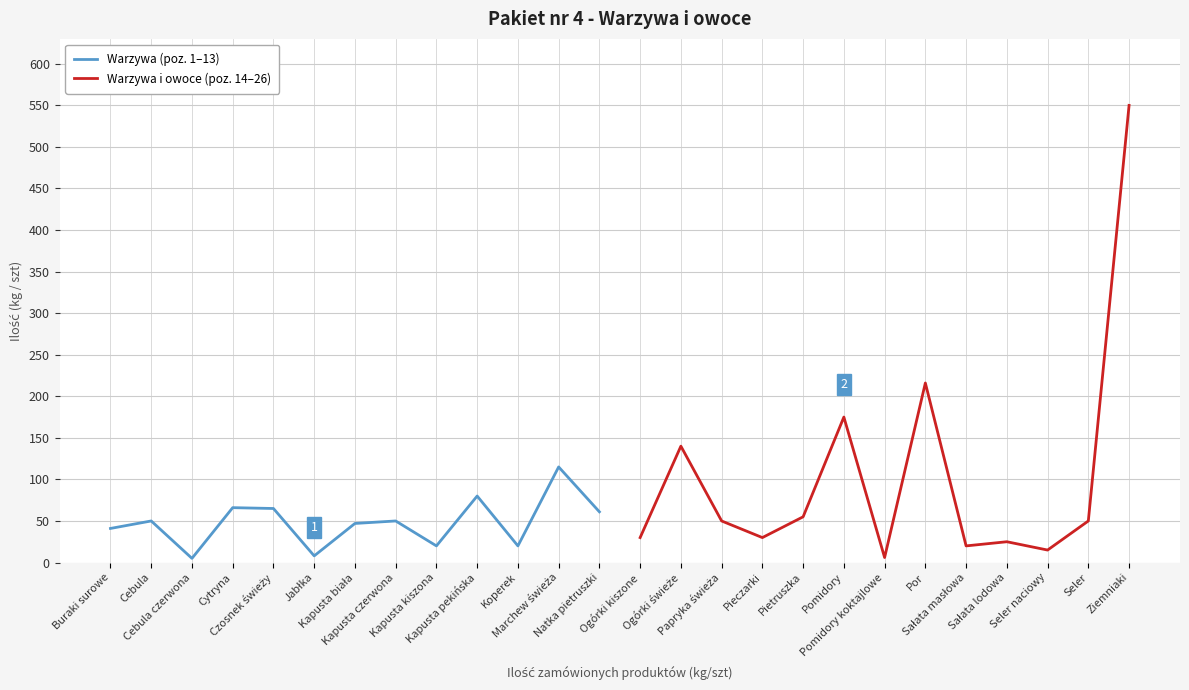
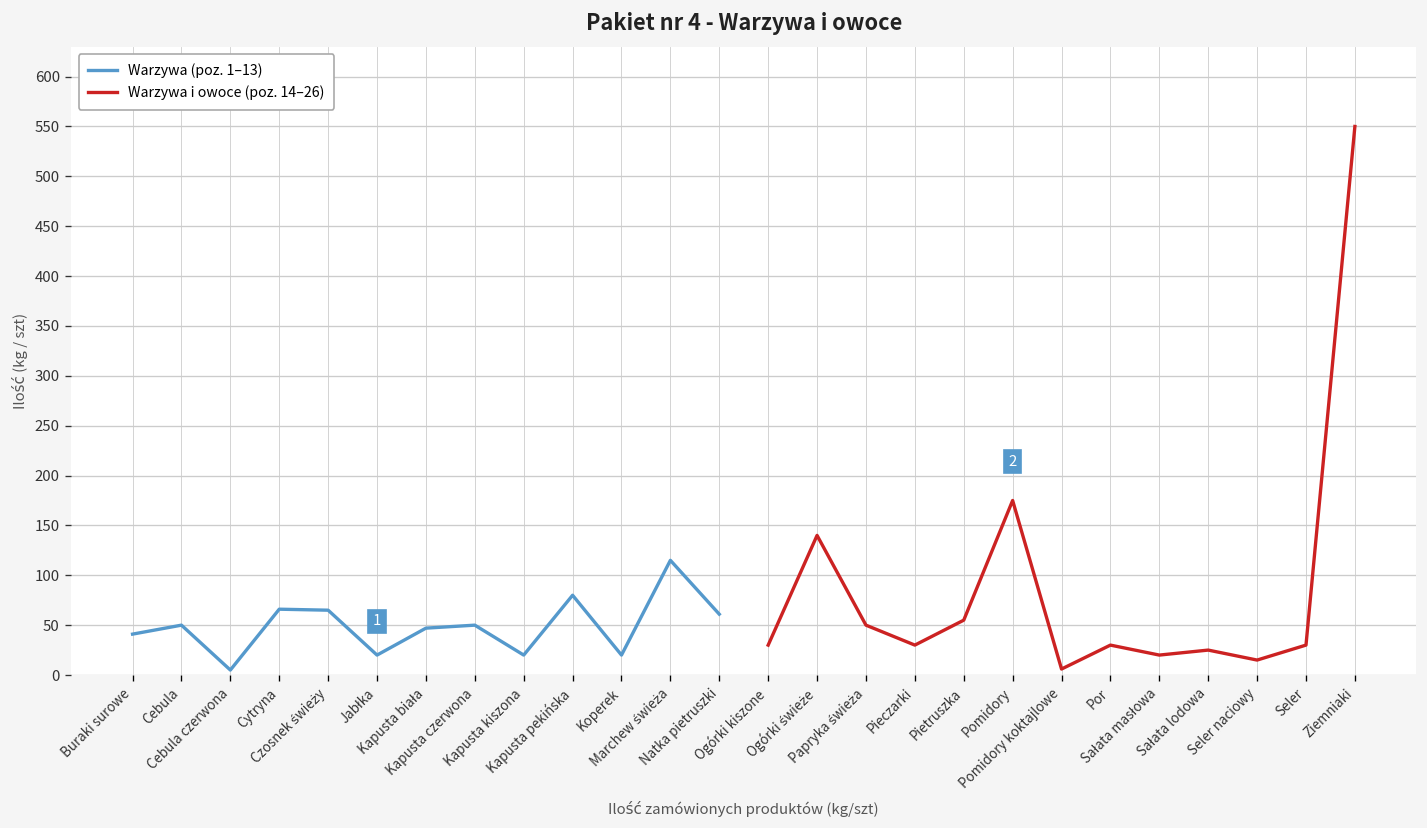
  {
    "Warzywa (poz. 1–13)": {
      "Buraki surowe": 40,
      "Cebula": 50,
      "Cebula czerwona": 10,
      "Cytryna": 70,
      "Czosnek świeży": 70,
-     "Jabłka": 10,
+     "Jabłka": 20,
      "Kapusta biała": 50,
      "Kapusta czerwona": 50,
      "Kapusta kiszona": 20,
      "Kapusta pekińska": 80,
      "Koperek": 20,
      "Marchew świeża": 120,
      "Natka pietruszki": 60
    },
    "Warzywa i owoce (poz. 14–26)": {
      "Ogórki kiszone": 30,
      "Ogórki świeże": 140,
      "Papryka świeża": 50,
      "Pieczarki": 30,
      "Pietruszka": 60,
      "Pomidory": 180,
      "Pomidory koktajlowe": 10,
-     "Por": 220,
+     "Por": 30,
      "Sałata masłowa": 20,
      "Sałata lodowa": 30,
      "Seler naciowy": 20,
-     "Seler": 50,
+     "Seler": 30,
      "Ziemniaki": 550
    }
  }
